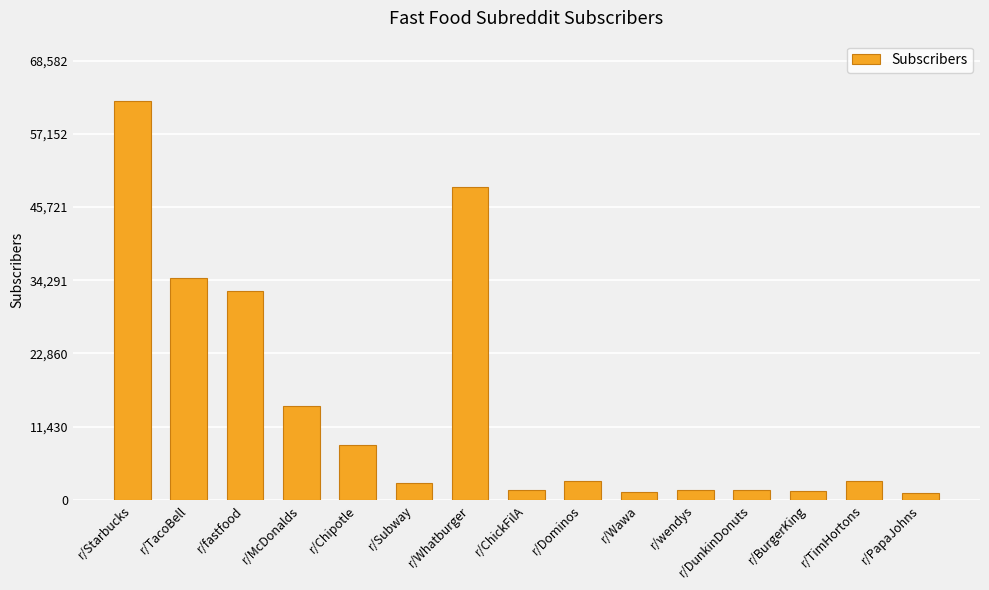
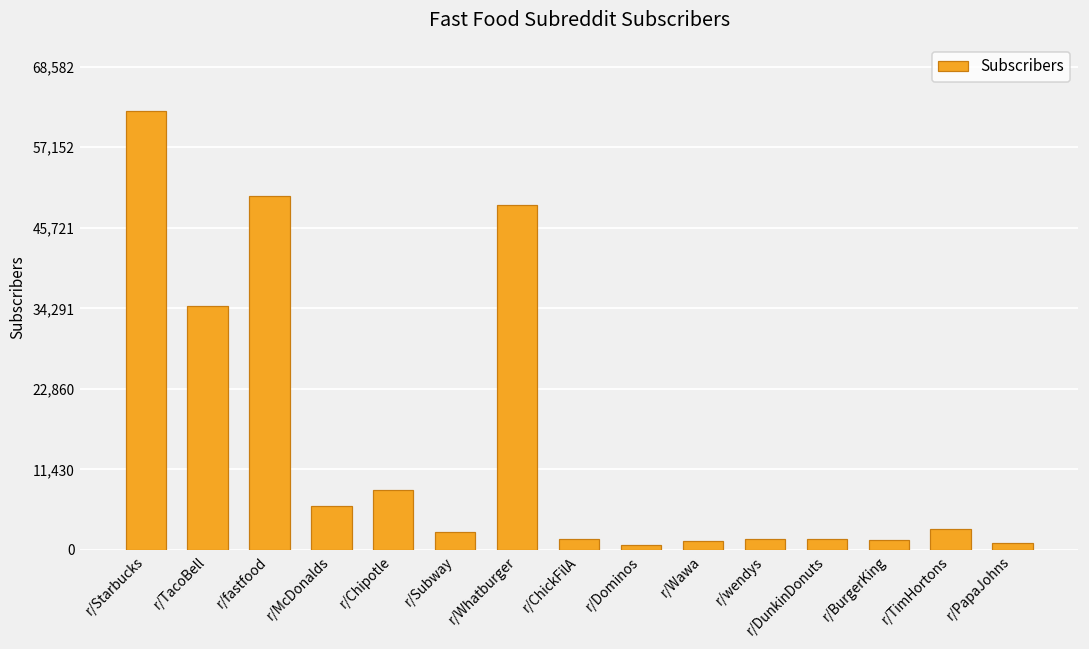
  {
    "r/Starbucks": "62,000",
    "r/TacoBell": "35,000",
-   "r/fastfood": "33,000",
-   "r/McDonalds": "15,000",
+   "r/fastfood": "50,000",
+   "r/McDonalds": "6,000",
    "r/Chipotle": "9,000",
    "r/Subway": "3,000",
    "r/Whatburger": "49,000",
    "r/ChickFilA": "2,000",
-   "r/Dominos": "3,000",
+   "r/Dominos": "1,000",
    "r/Wawa": "1,000",
    "r/wendys": "2,000",
    "r/DunkinDonuts": "2,000",
    "r/BurgerKing": "1,000",
    "r/TimHortons": "3,000",
    "r/PapaJohns": "1,000"
  }
